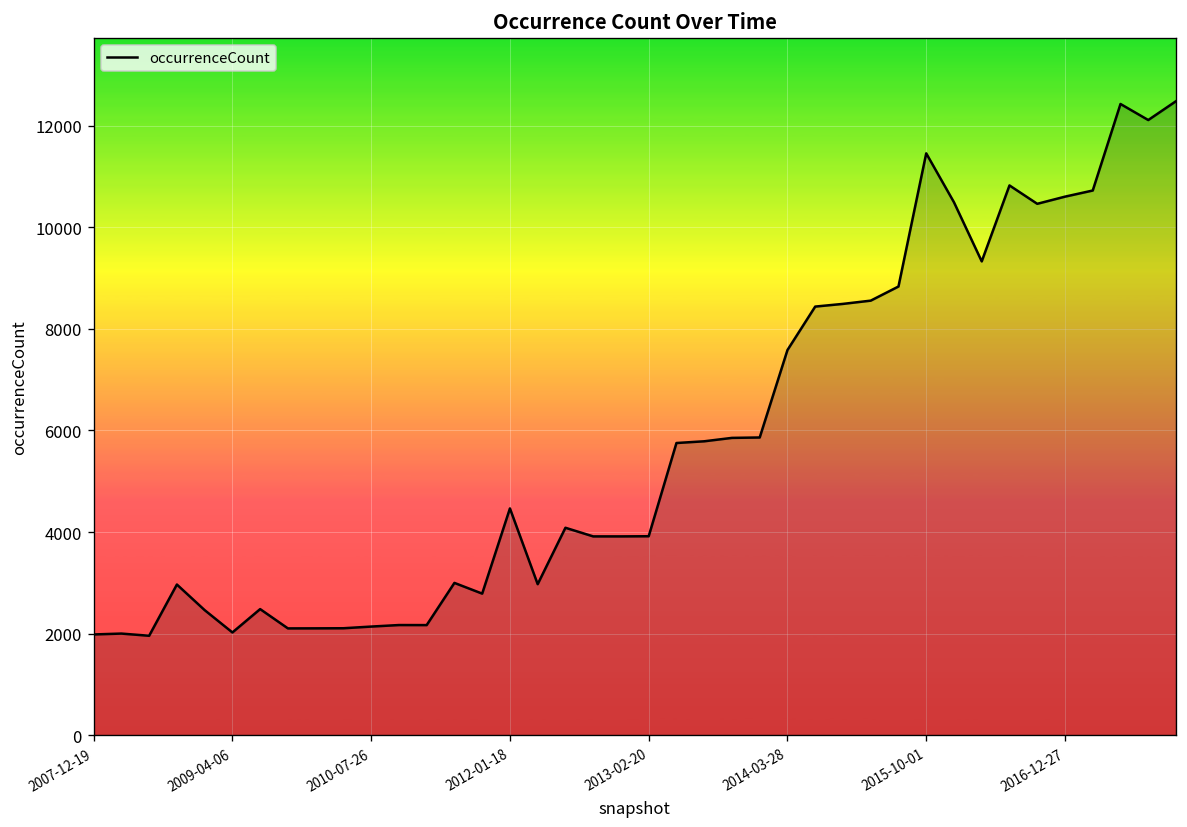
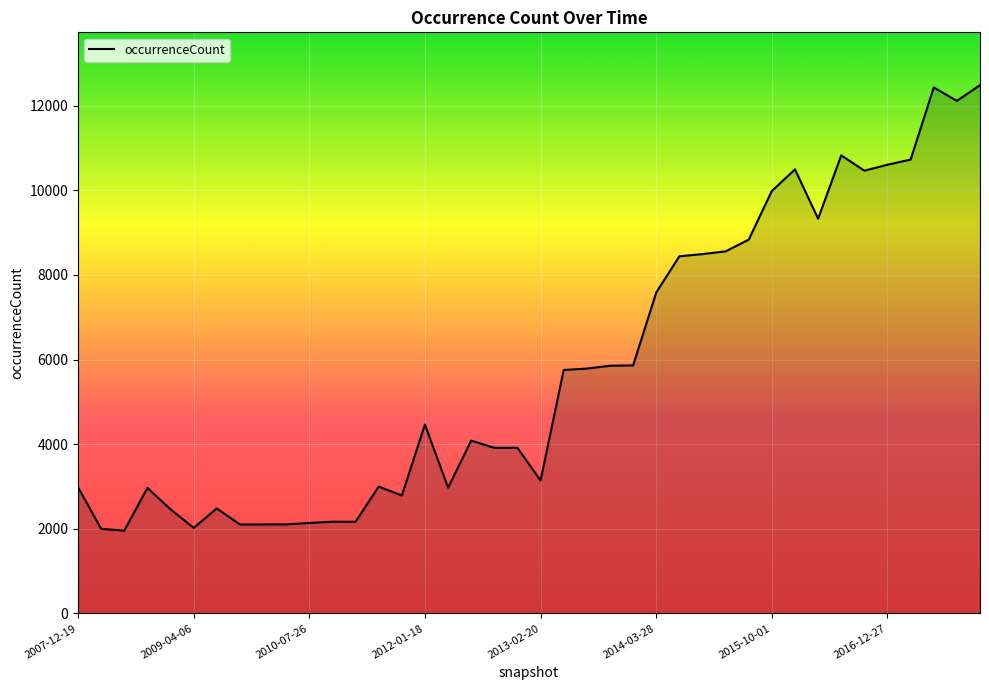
  {
-   "2007-12-19": 2000,
+   "2007-12-19": 3000,
    "2009-04-06": 2000,
    "2010-07-26": 2100,
    "2012-01-18": 4500,
-   "2013-02-20": 3900,
+   "2013-02-20": 3100,
    "2014-03-28": 7600,
-   "2015-10-01": 11500,
+   "2015-10-01": 10000,
    "2016-12-27": 10600
  }
